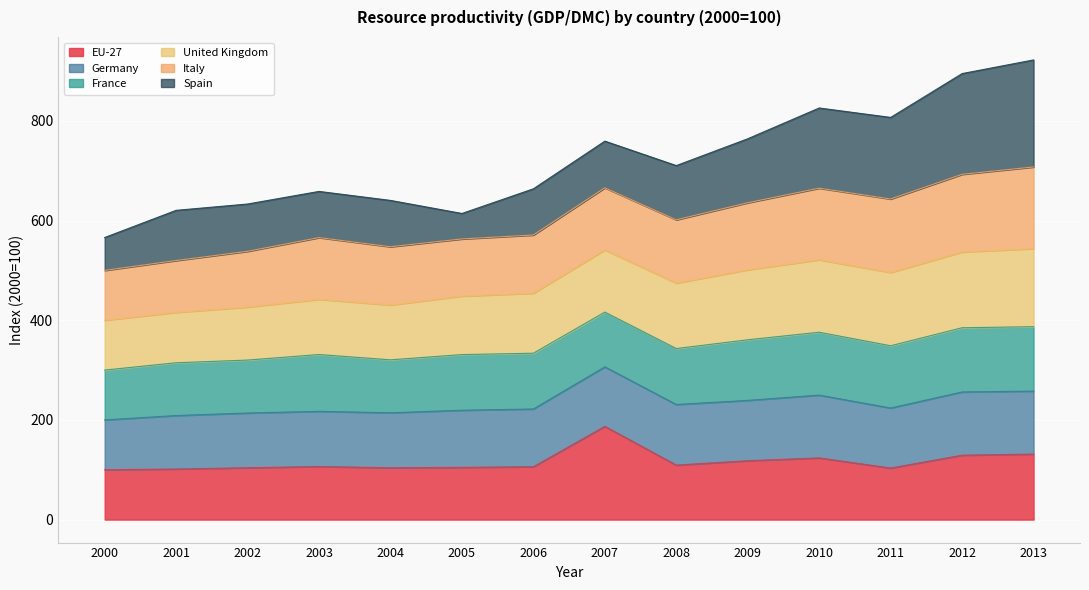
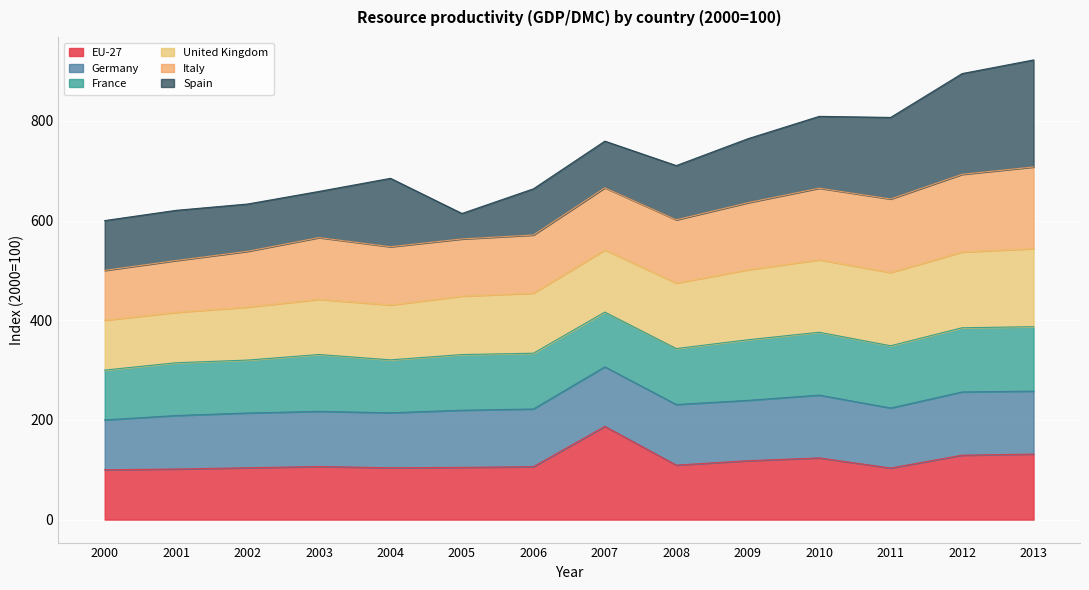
  {
    "EU-27": {
      "2000": 100,
      "2001": 100,
      "2002": 100,
      "2003": 110,
      "2004": 100,
      "2005": 100,
      "2006": 110,
      "2007": 190,
      "2008": 110,
      "2009": 120,
      "2010": 120,
      "2011": 100,
      "2012": 130,
      "2013": 130
    },
    "Spain": {
-     "2000": 70,
+     "2000": 100,
      "2001": 100,
      "2002": 90,
      "2003": 90,
-     "2004": 90,
+     "2004": 140,
      "2005": 50,
      "2006": 90,
      "2007": 90,
      "2008": 110,
      "2009": 130,
-     "2010": 160,
+     "2010": 140,
      "2011": 160,
      "2012": 200,
      "2013": 210
    }
  }
